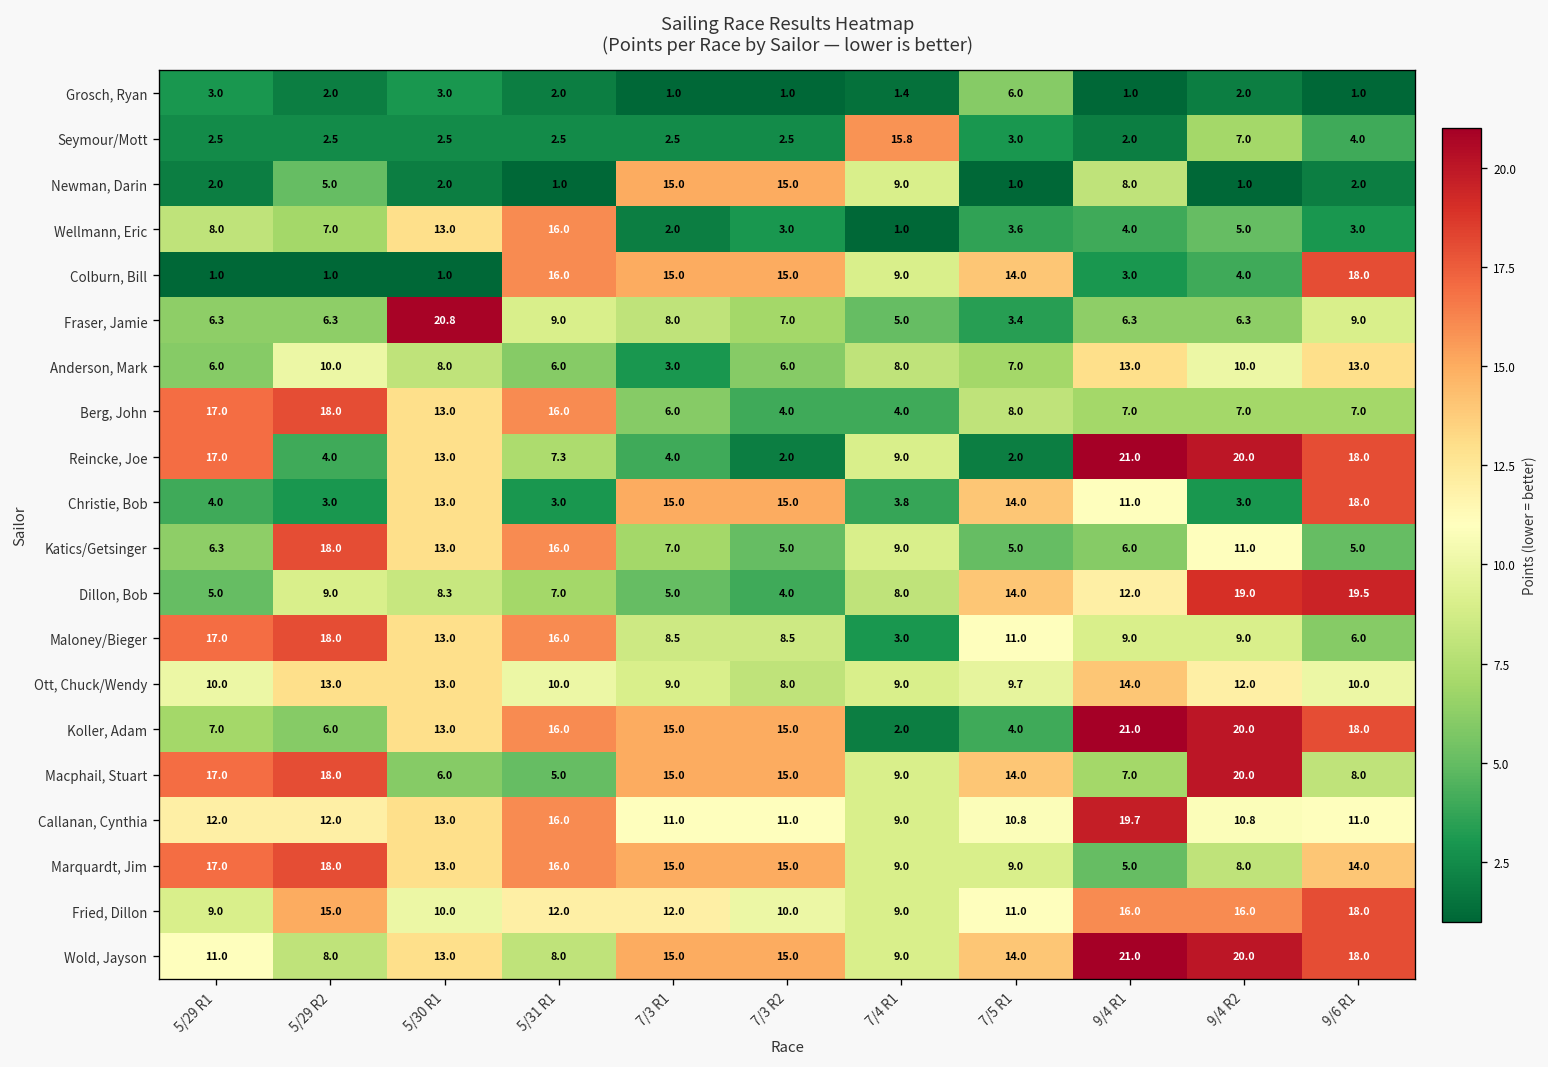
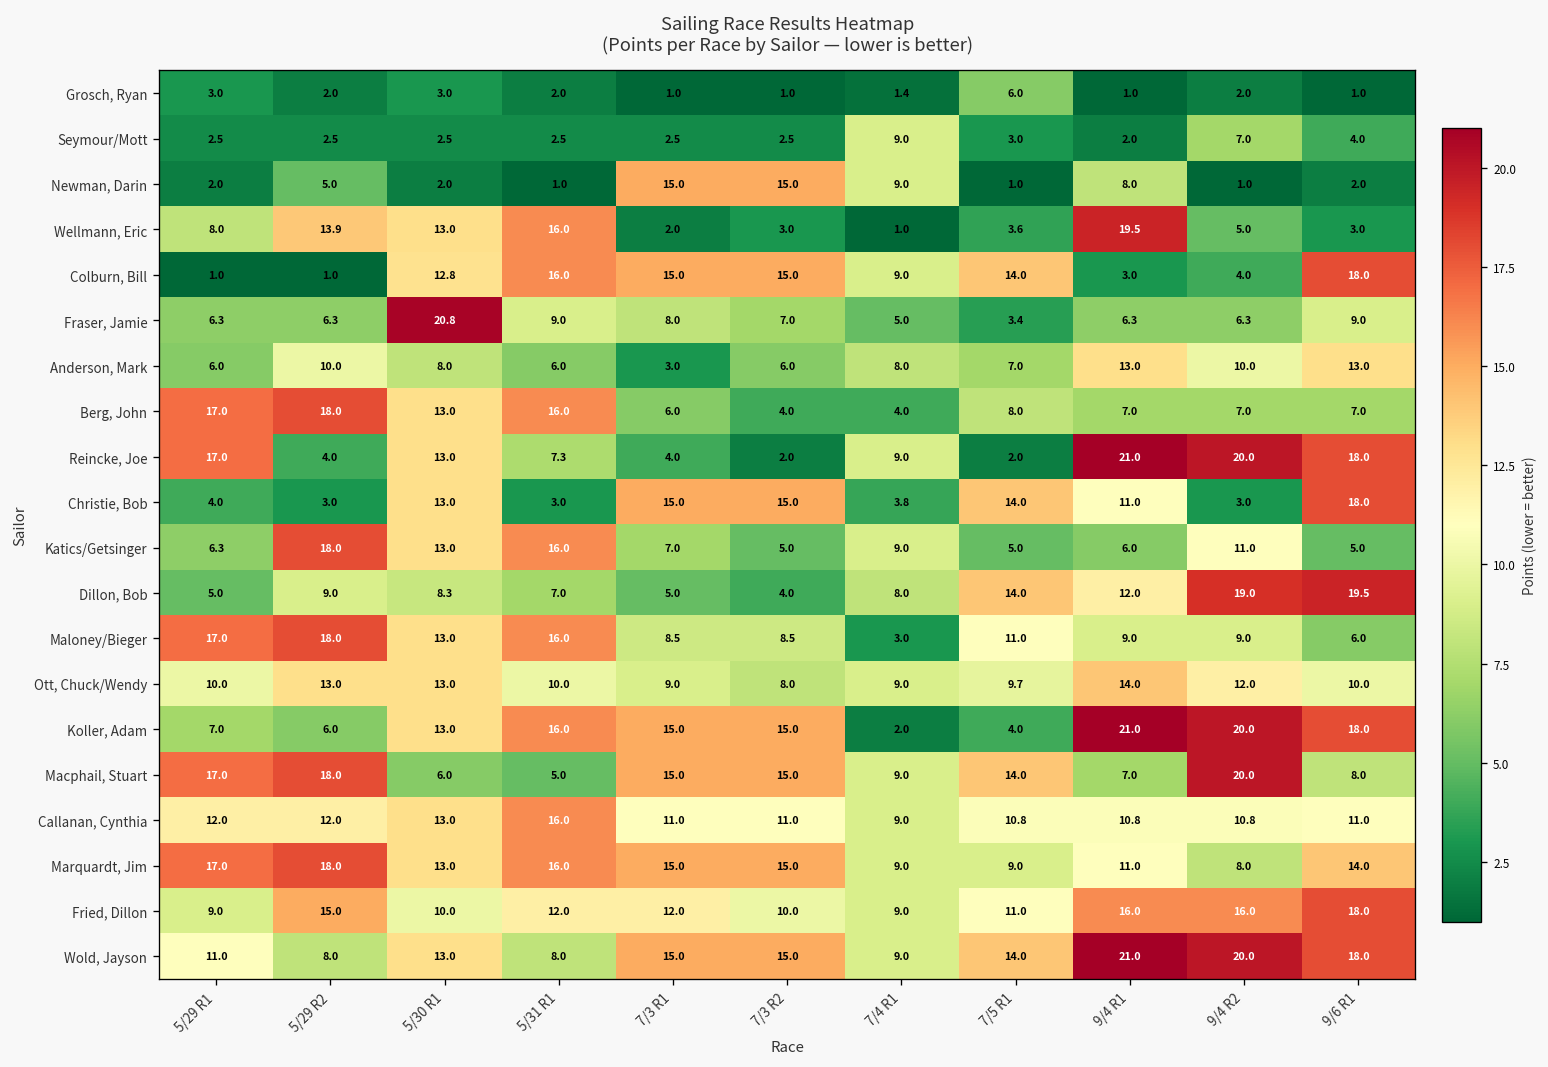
  {
    "Seymour/Mott": {
      "5/29 R1": 2.5,
      "5/29 R2": 2.5,
      "5/30 R1": 2.5,
      "5/31 R1": 2.5,
      "7/3 R1": 2.5,
      "7/3 R2": 2.5,
-     "7/4 R1": 15.8,
+     "7/4 R1": 9.0,
      "7/5 R1": 3.0,
      "9/4 R1": 2.0,
      "9/4 R2": 7.0,
      "9/6 R1": 4.0
    },
    "Wellmann, Eric": {
      "5/29 R1": 8.0,
-     "5/29 R2": 7.0,
+     "5/29 R2": 13.9,
      "5/30 R1": 13.0,
      "5/31 R1": 16.0,
      "7/3 R1": 2.0,
      "7/3 R2": 3.0,
      "7/4 R1": 1.0,
      "7/5 R1": 3.6,
-     "9/4 R1": 4.0,
+     "9/4 R1": 19.5,
      "9/4 R2": 5.0,
      "9/6 R1": 3.0
    },
    "Colburn, Bill": {
      "5/29 R1": 1.0,
      "5/29 R2": 1.0,
-     "5/30 R1": 1.0,
+     "5/30 R1": 12.8,
      "5/31 R1": 16.0,
      "7/3 R1": 15.0,
      "7/3 R2": 15.0,
      "7/4 R1": 9.0,
      "7/5 R1": 14.0,
      "9/4 R1": 3.0,
      "9/4 R2": 4.0,
      "9/6 R1": 18.0
    },
    "Callanan, Cynthia": {
      "5/29 R1": 12.0,
      "5/29 R2": 12.0,
      "5/30 R1": 13.0,
      "5/31 R1": 16.0,
      "7/3 R1": 11.0,
      "7/3 R2": 11.0,
      "7/4 R1": 9.0,
      "7/5 R1": 10.8,
-     "9/4 R1": 19.7,
+     "9/4 R1": 10.8,
      "9/4 R2": 10.8,
      "9/6 R1": 11.0
    },
    "Marquardt, Jim": {
      "5/29 R1": 17.0,
      "5/29 R2": 18.0,
      "5/30 R1": 13.0,
      "5/31 R1": 16.0,
      "7/3 R1": 15.0,
      "7/3 R2": 15.0,
      "7/4 R1": 9.0,
      "7/5 R1": 9.0,
-     "9/4 R1": 5.0,
+     "9/4 R1": 11.0,
      "9/4 R2": 8.0,
      "9/6 R1": 14.0
    }
  }
